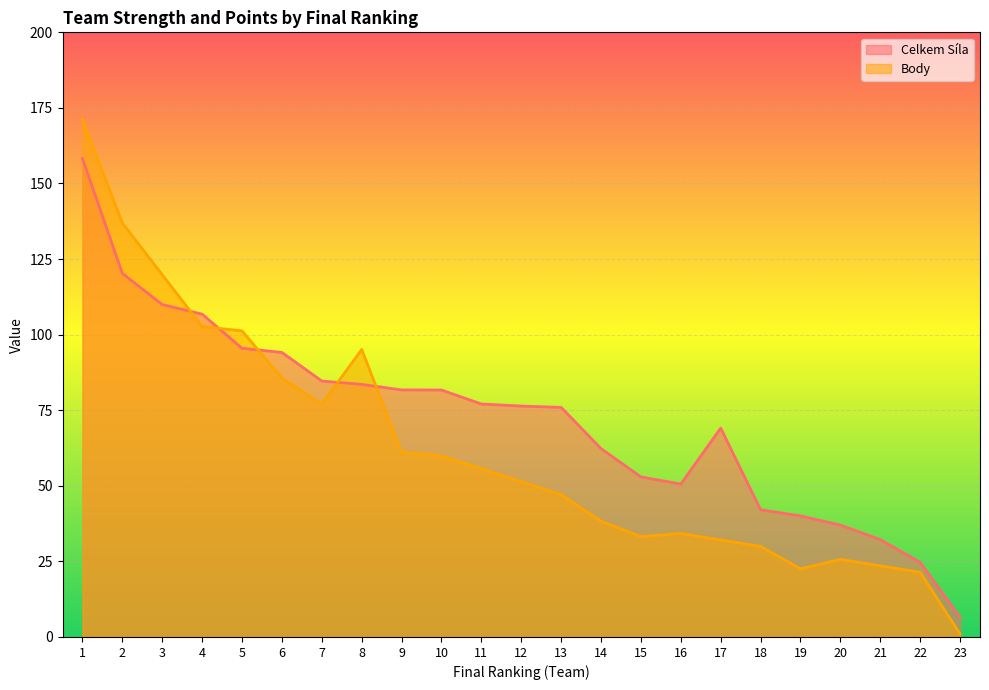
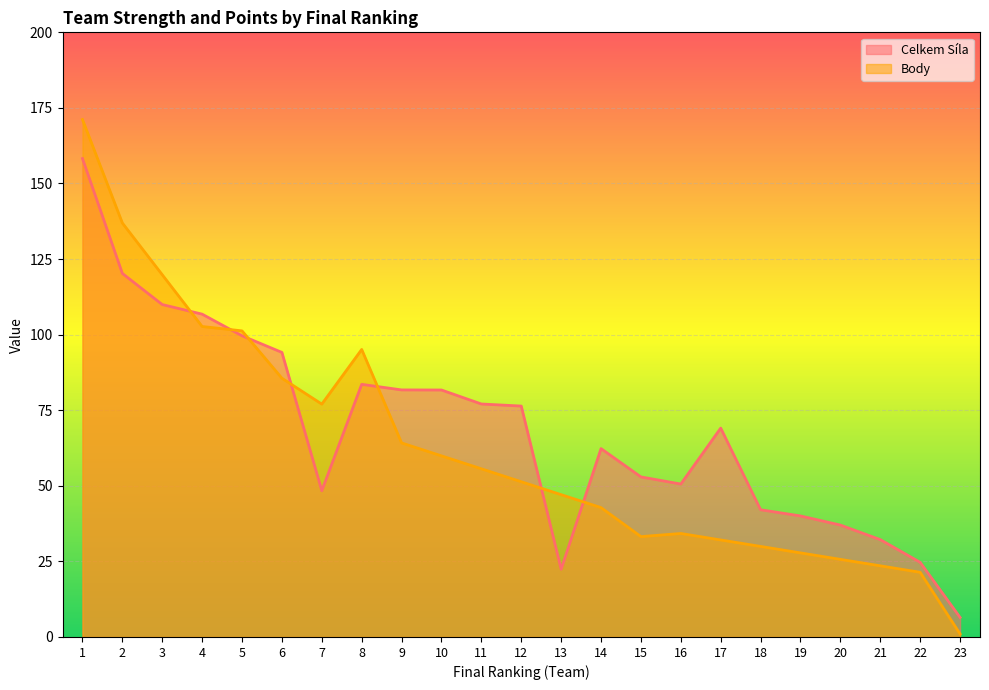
  {
    "Celkem Síla": {
      "1": 158,
      "2": 120,
      "3": 110,
      "4": 107,
-     "5": 95,
+     "5": 100,
      "6": 94,
-     "7": 85,
+     "7": 48,
      "8": 84,
      "9": 82,
      "10": 82,
      "11": 77,
      "12": 76,
-     "13": 76,
+     "13": 22,
      "14": 62,
      "15": 53,
      "16": 51,
      "17": 69,
      "18": 42,
      "19": 40,
      "20": 37,
      "21": 32,
      "22": 25,
      "23": 6
    },
    "Body": {
      "1": 171,
      "2": 137,
      "3": 120,
      "4": 103,
      "5": 101,
      "6": 86,
      "7": 77,
      "8": 95,
-     "9": 61,
+     "9": 64,
      "10": 60,
      "11": 56,
      "12": 51,
      "13": 47,
-     "14": 38,
+     "14": 43,
      "15": 33,
      "16": 34,
      "17": 32,
      "18": 30,
-     "19": 23,
+     "19": 28,
      "20": 26,
      "21": 24,
      "22": 21,
      "23": 1
    }
  }
